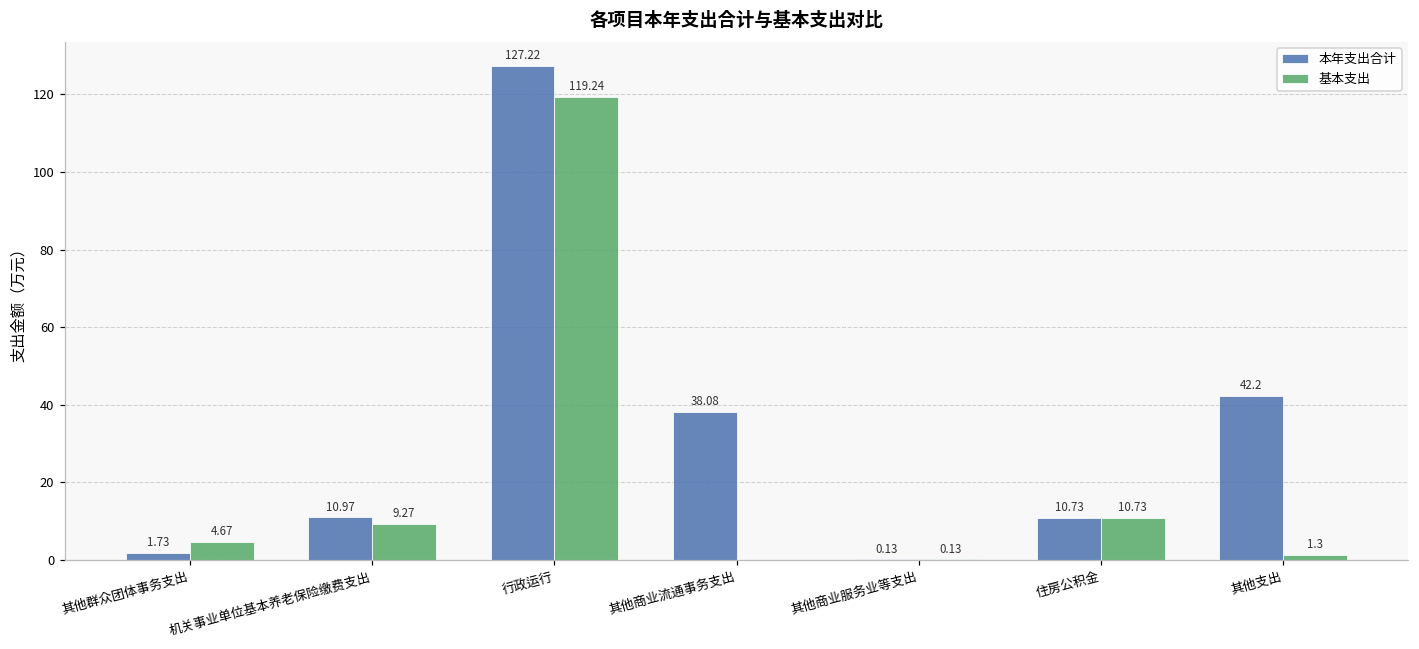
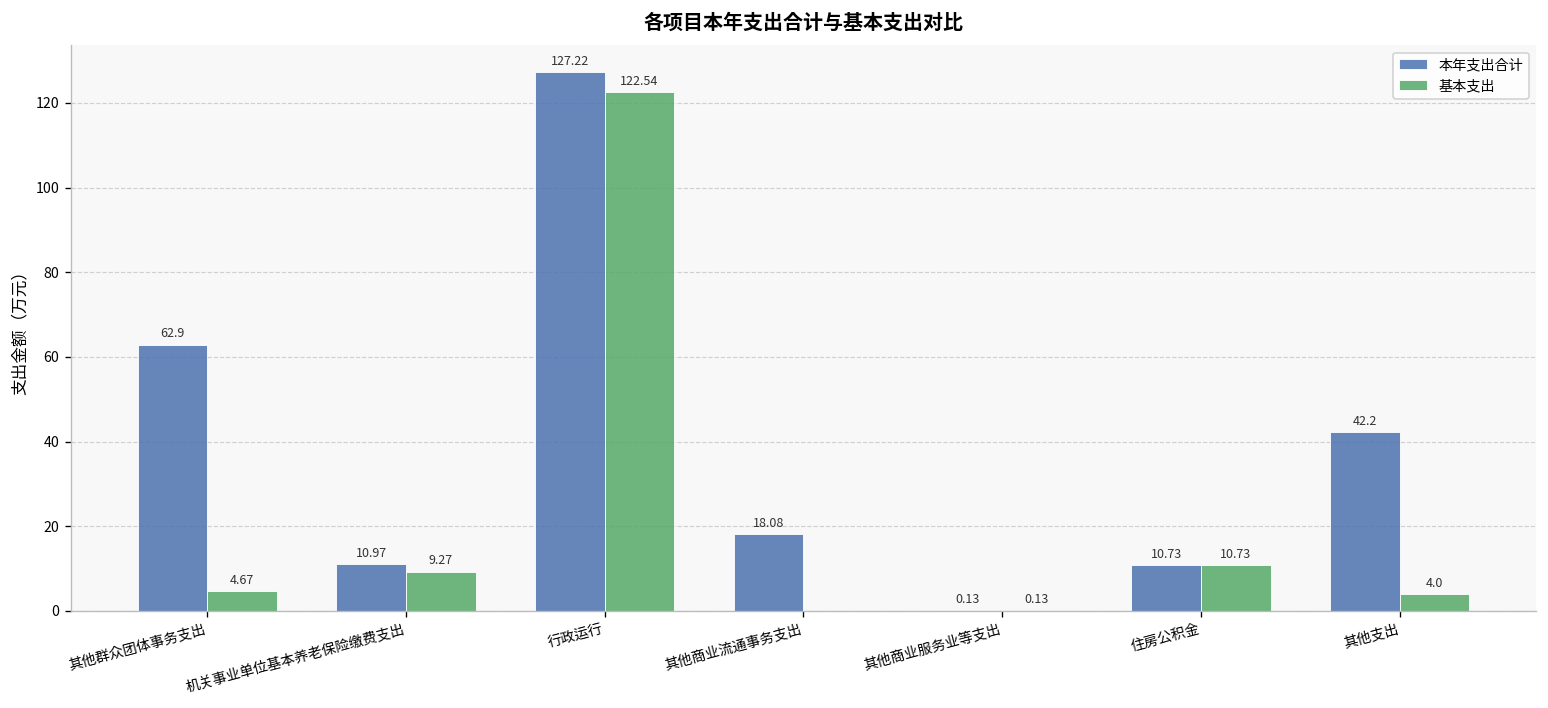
  {
    "本年支出合计": {
-     "其他群众团体事务支出": 1.73,
+     "其他群众团体事务支出": 62.9,
      "机关事业单位基本养老保险缴费支出": 10.97,
      "行政运行": 127.22,
-     "其他商业流通事务支出": 38.08,
+     "其他商业流通事务支出": 18.08,
      "其他商业服务业等支出": 0.13,
      "住房公积金": 10.73,
      "其他支出": 42.2
    },
    "基本支出": {
      "其他群众团体事务支出": 4.67,
      "机关事业单位基本养老保险缴费支出": 9.27,
-     "行政运行": 119.24,
+     "行政运行": 122.54,
      "其他商业服务业等支出": 0.13,
      "住房公积金": 10.73,
-     "其他支出": 1.3
+     "其他支出": 4.0
    }
  }
